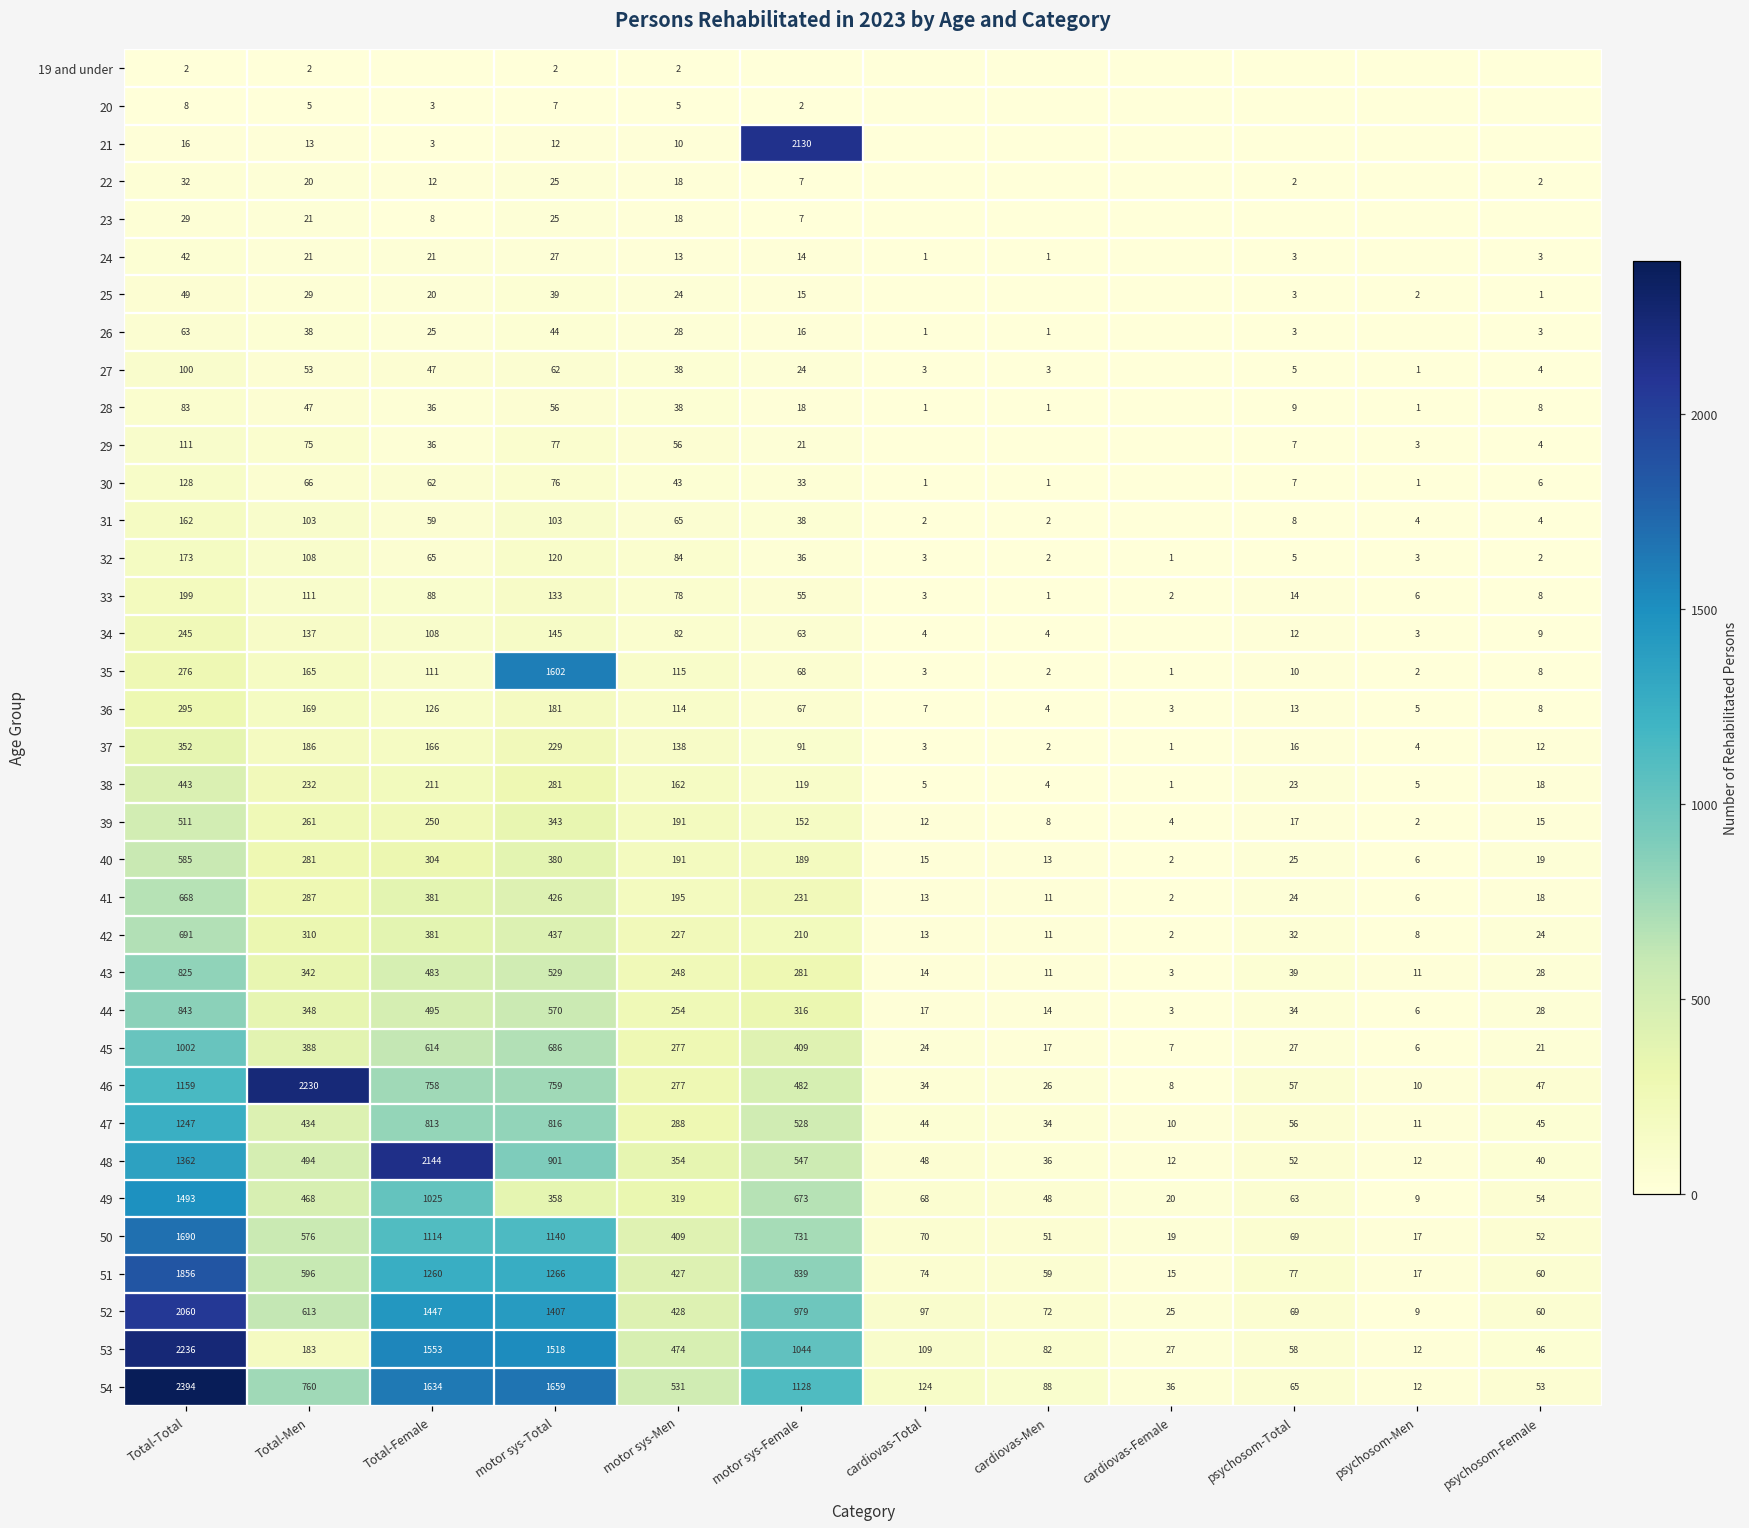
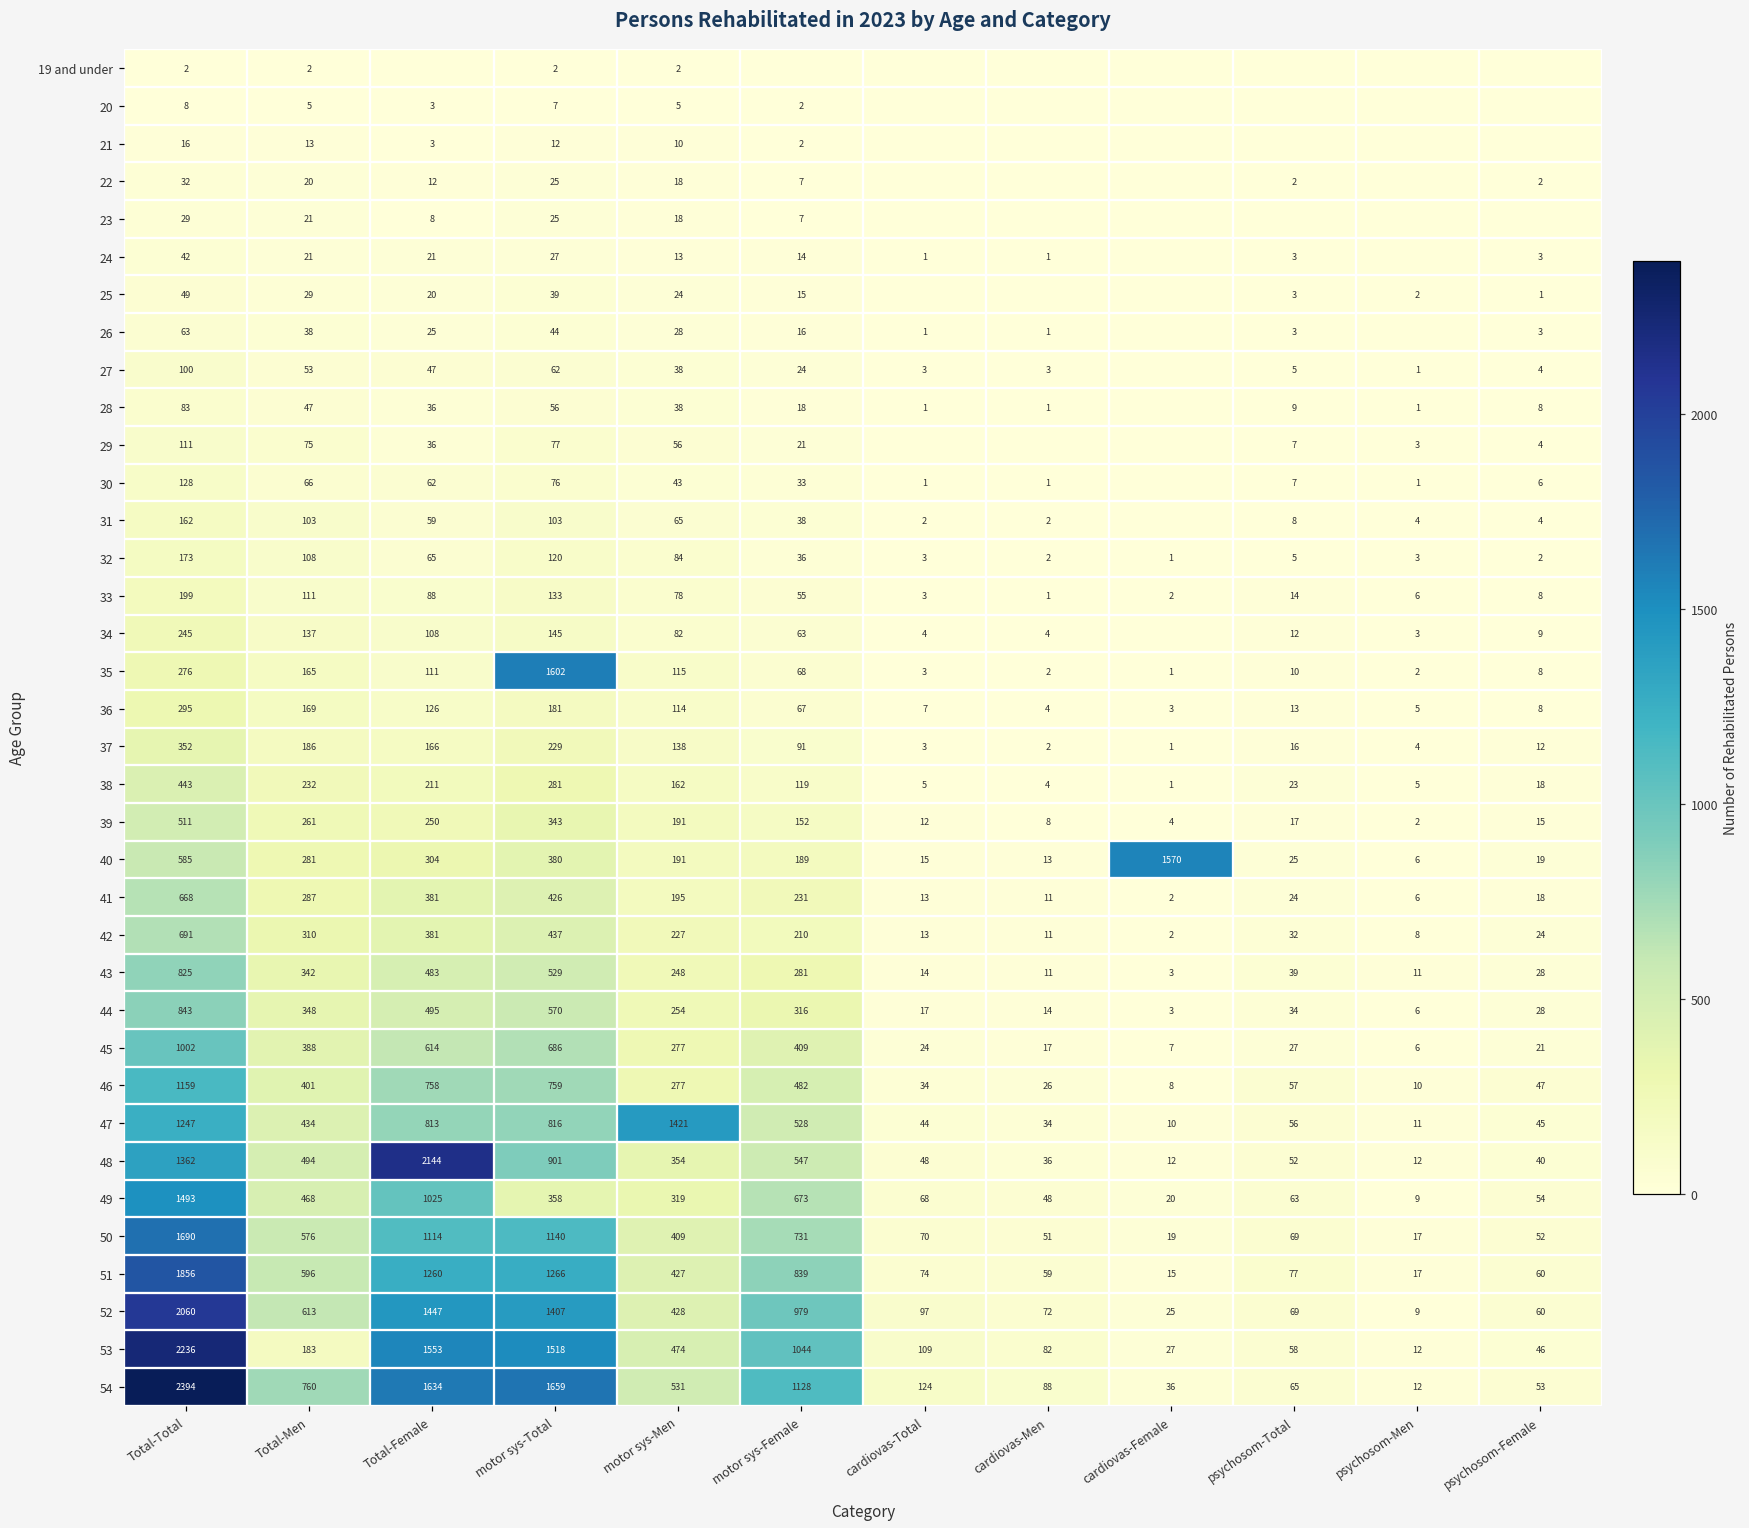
  {
    "21": {
      "Total-Total": 16,
      "Total-Men": 13,
      "Total-Female": 3,
      "motor sys-Total": 12,
      "motor sys-Men": 10,
-     "motor sys-Female": 2130
+     "motor sys-Female": 2
    },
    "40": {
      "Total-Total": 585,
      "Total-Men": 281,
      "Total-Female": 304,
      "motor sys-Total": 380,
      "motor sys-Men": 191,
      "motor sys-Female": 189,
      "cardiovas-Total": 15,
      "cardiovas-Men": 13,
-     "cardiovas-Female": 2,
+     "cardiovas-Female": 1570,
      "psychosom-Total": 25,
      "psychosom-Men": 6,
      "psychosom-Female": 19
    },
    "46": {
      "Total-Total": 1159,
-     "Total-Men": 2230,
+     "Total-Men": 401,
      "Total-Female": 758,
      "motor sys-Total": 759,
      "motor sys-Men": 277,
      "motor sys-Female": 482,
      "cardiovas-Total": 34,
      "cardiovas-Men": 26,
      "cardiovas-Female": 8,
      "psychosom-Total": 57,
      "psychosom-Men": 10,
      "psychosom-Female": 47
    },
    "47": {
      "Total-Total": 1247,
      "Total-Men": 434,
      "Total-Female": 813,
      "motor sys-Total": 816,
-     "motor sys-Men": 288,
+     "motor sys-Men": 1421,
      "motor sys-Female": 528,
      "cardiovas-Total": 44,
      "cardiovas-Men": 34,
      "cardiovas-Female": 10,
      "psychosom-Total": 56,
      "psychosom-Men": 11,
      "psychosom-Female": 45
    }
  }
